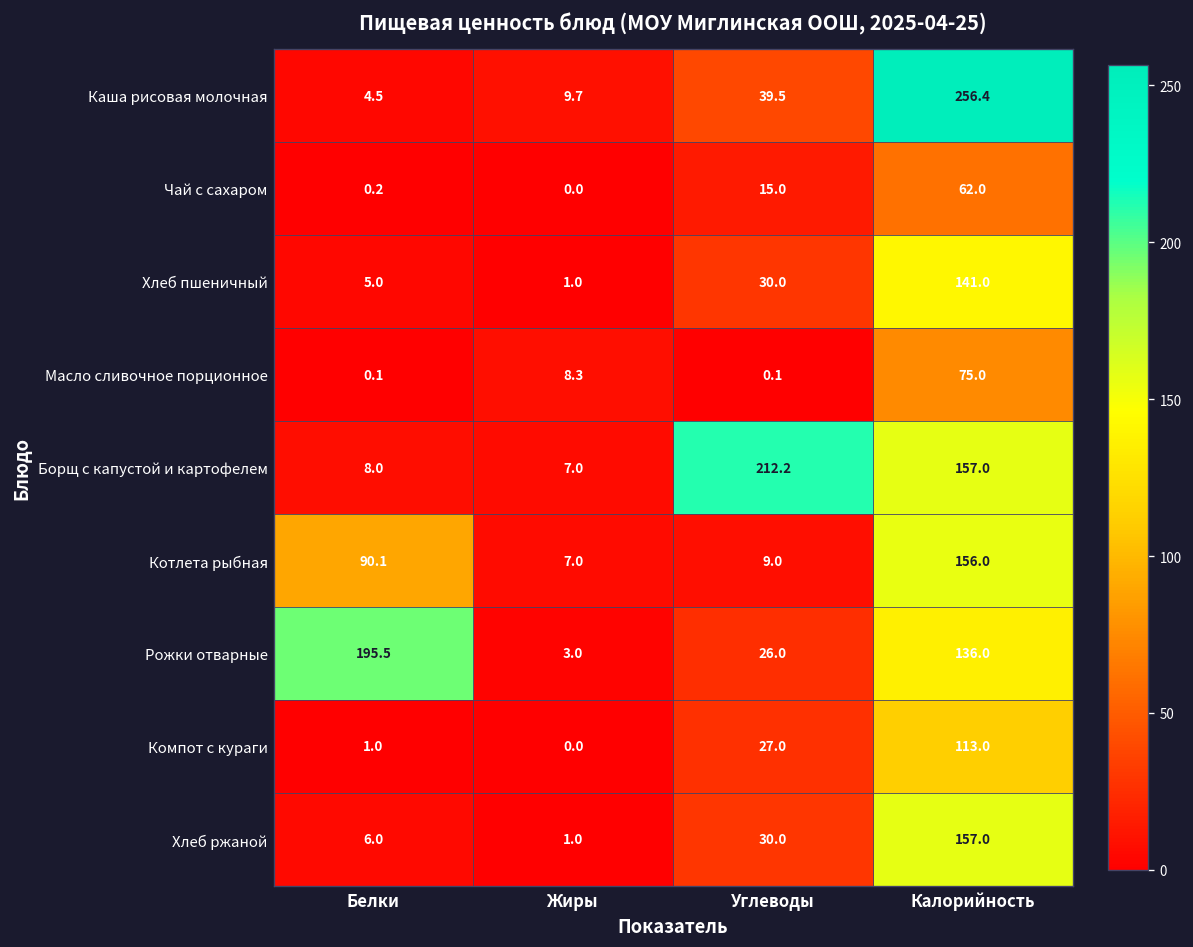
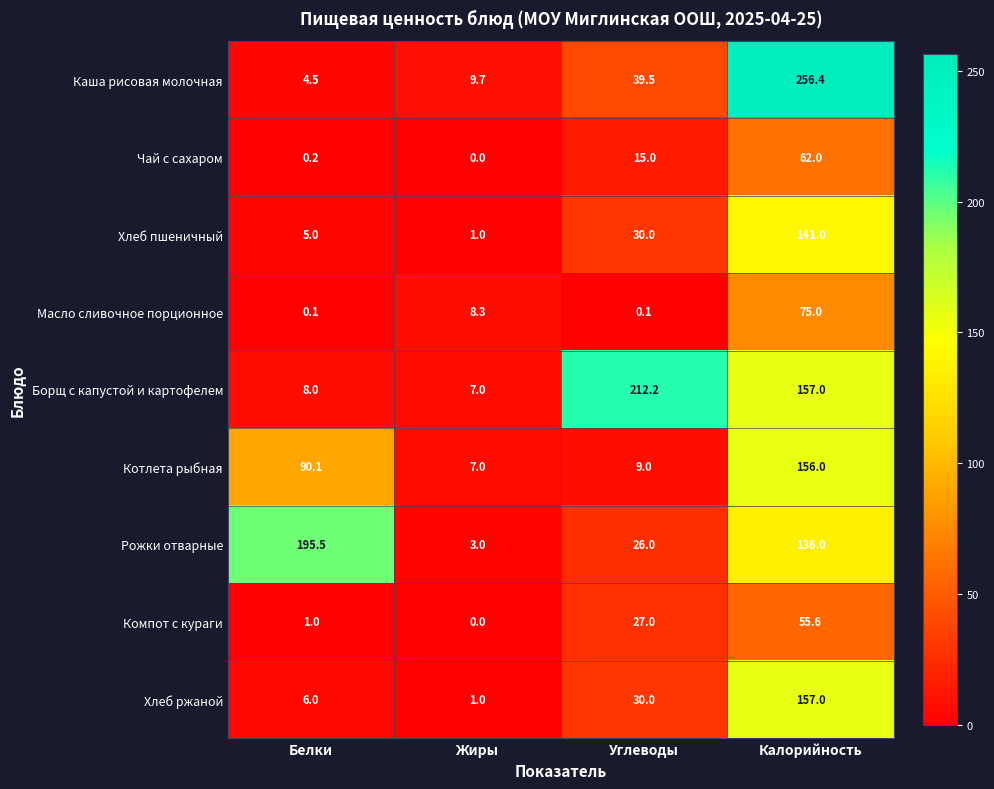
  {
    "Каша рисовая молочная": {
      "Белки": 4.5,
      "Жиры": 9.7,
      "Углеводы": 39.5,
      "Калорийность": 256.4
    },
    "Чай с сахаром": {
      "Белки": 0.2,
      "Жиры": 0.0,
      "Углеводы": 15.0,
      "Калорийность": 62.0
    },
    "Хлеб пшеничный": {
      "Белки": 5.0,
      "Жиры": 1.0,
      "Углеводы": 30.0,
      "Калорийность": 141.0
    },
    "Масло сливочное порционное": {
      "Белки": 0.1,
      "Жиры": 8.3,
      "Углеводы": 0.1,
      "Калорийность": 75.0
    },
    "Борщ с капустой и картофелем": {
      "Белки": 8.0,
      "Жиры": 7.0,
      "Углеводы": 212.2,
      "Калорийность": 157.0
    },
    "Котлета рыбная": {
      "Белки": 90.1,
      "Жиры": 7.0,
      "Углеводы": 9.0,
      "Калорийность": 156.0
    },
    "Рожки отварные": {
      "Белки": 195.5,
      "Жиры": 3.0,
      "Углеводы": 26.0,
      "Калорийность": 136.0
    },
    "Компот с кураги": {
      "Белки": 1.0,
      "Жиры": 0.0,
      "Углеводы": 27.0,
-     "Калорийность": 113.0
+     "Калорийность": 55.6
    },
    "Хлеб ржаной": {
      "Белки": 6.0,
      "Жиры": 1.0,
      "Углеводы": 30.0,
      "Калорийность": 157.0
    }
  }
